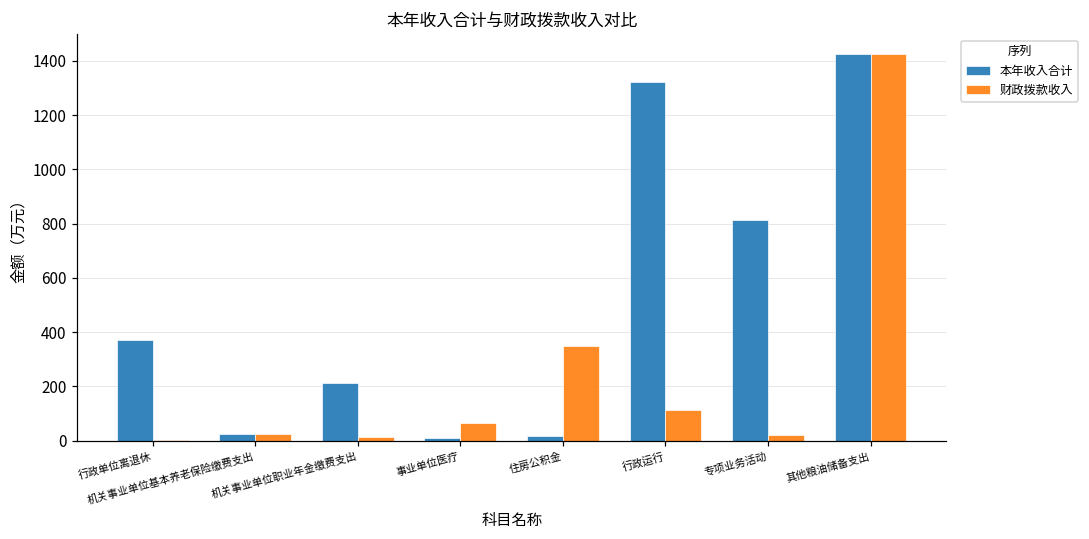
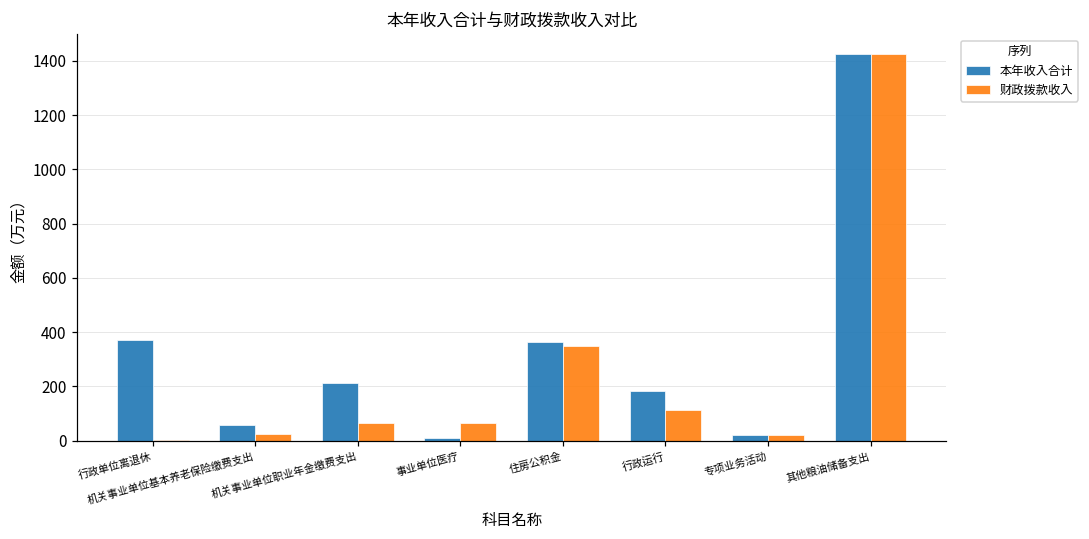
  {
    "本年收入合计": {
      "行政单位离退休": 370,
-     "机关事业单位基本养老保险缴费支出": 20,
+     "机关事业单位基本养老保险缴费支出": 60,
      "机关事业单位职业年金缴费支出": 210,
      "事业单位医疗": 10,
-     "住房公积金": 20,
-     "行政运行": 1320,
-     "专项业务活动": 810,
+     "住房公积金": 360,
+     "行政运行": 180,
+     "专项业务活动": 20,
      "其他粮油储备支出": 1430
    },
    "财政拨款收入": {
      "机关事业单位基本养老保险缴费支出": 20,
-     "机关事业单位职业年金缴费支出": 10,
+     "机关事业单位职业年金缴费支出": 60,
      "事业单位医疗": 60,
      "住房公积金": 350,
      "行政运行": 110,
      "专项业务活动": 20,
      "其他粮油储备支出": 1430
    }
  }
